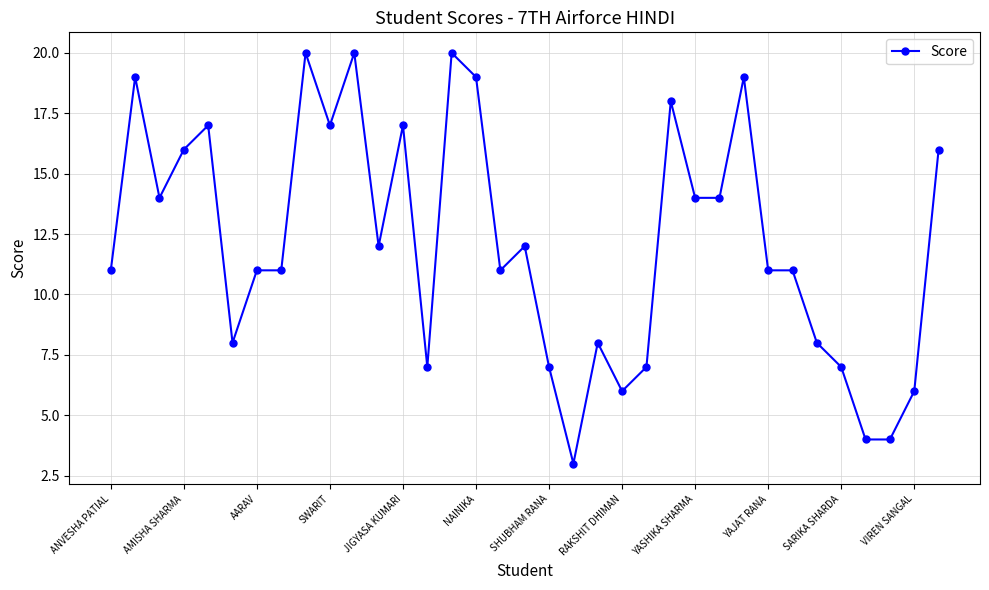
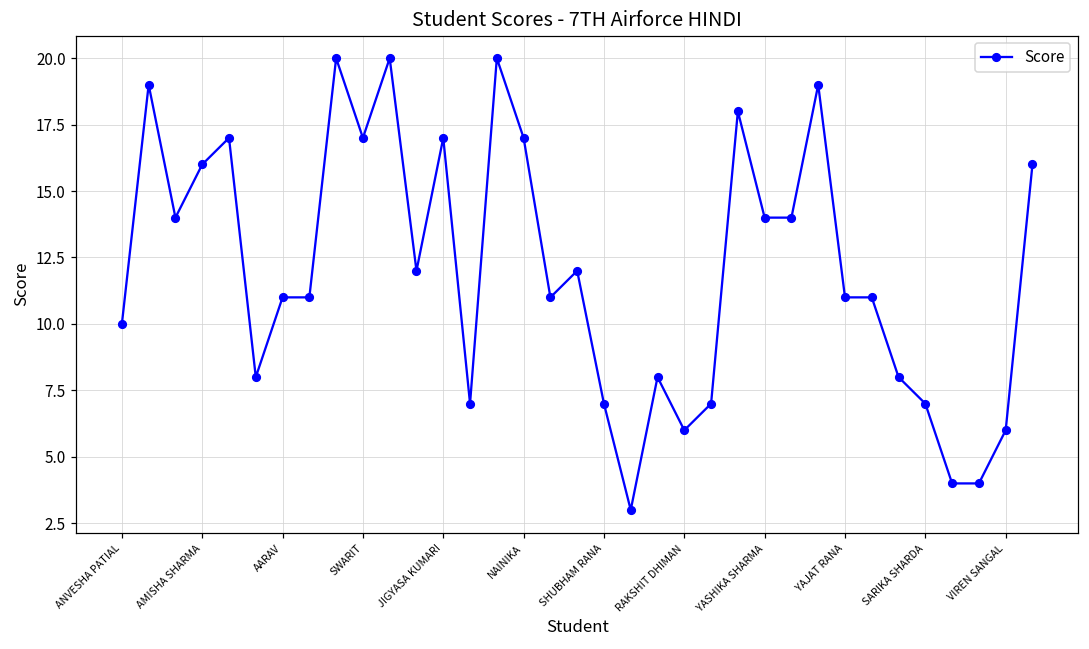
  {
-   "ANVESHA PATIAL": 11,
+   "ANVESHA PATIAL": 10,
    "AMISHA SHARMA": 16,
    "AARAV": 11,
    "SWARIT": 17,
    "JIGYASA KUMARI": 17,
-   "NAINIKA": 19,
+   "NAINIKA": 17,
    "SHUBHAM RANA": 7,
    "RAKSHIT DHIMAN": 6,
    "YASHIKA SHARMA": 14,
    "YAJAT RANA": 11,
    "SARIKA SHARDA": 7,
    "VIREN SANGAL": 6
  }
